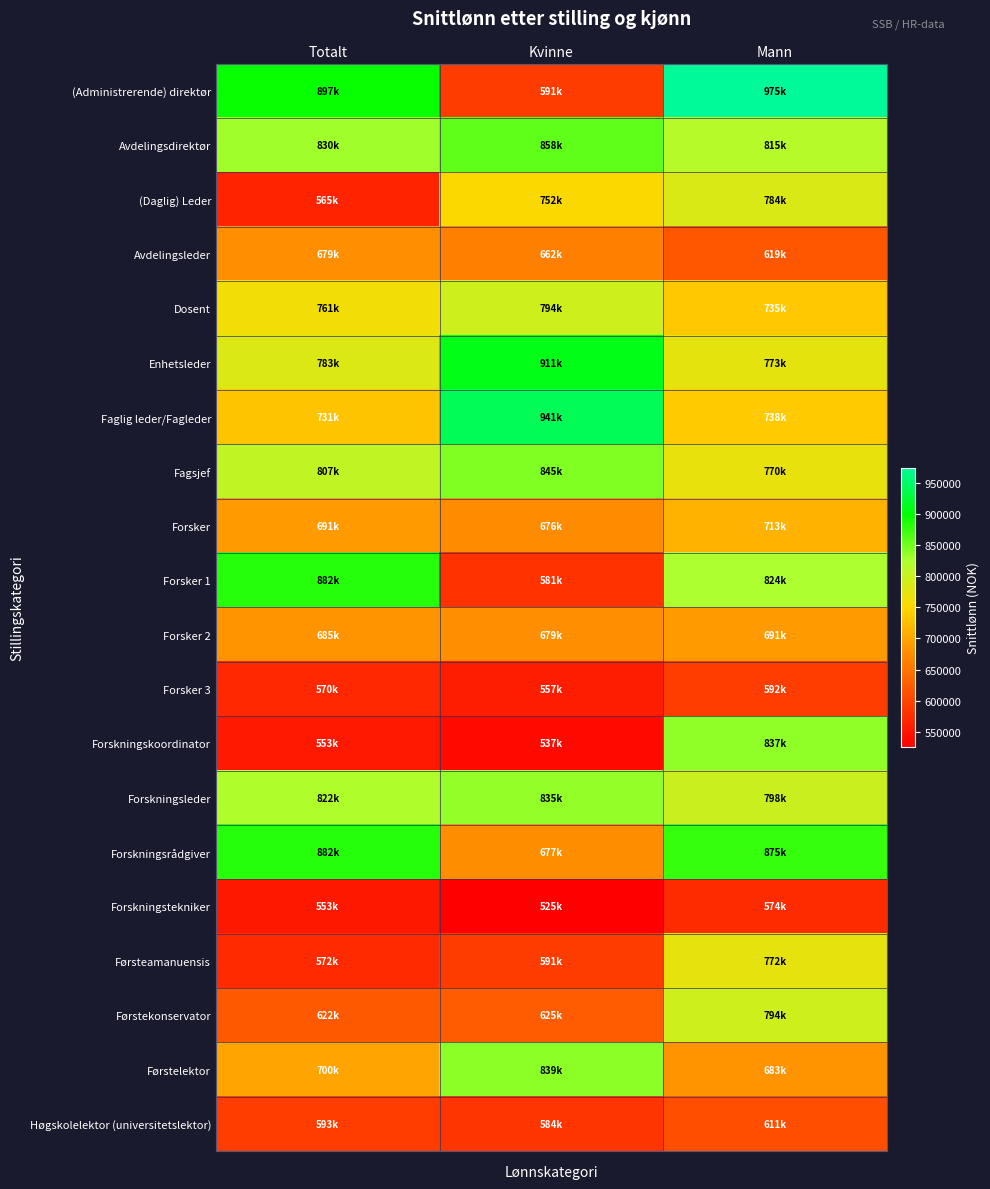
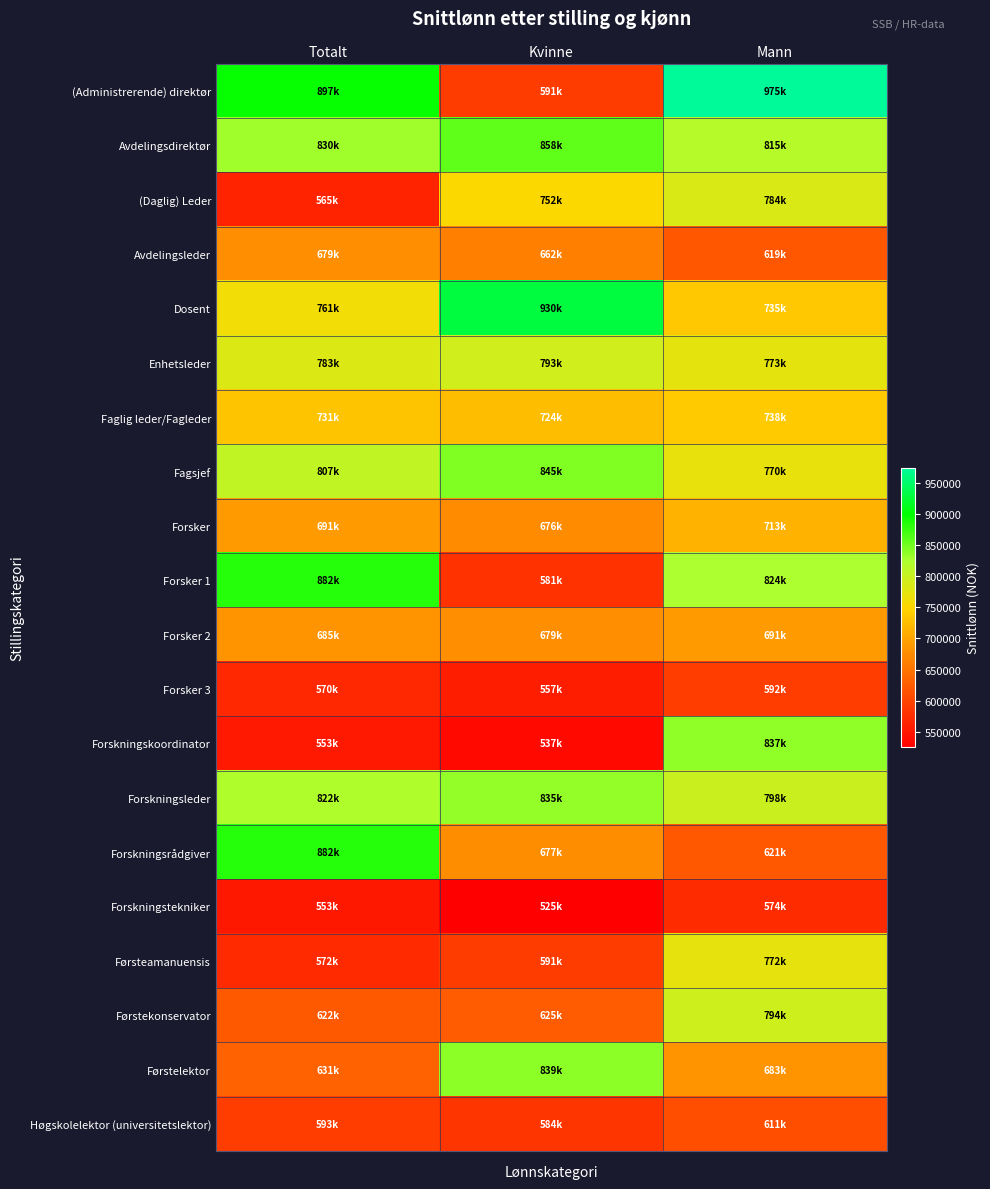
  {
    "(Administrerende) direktør": {
      "Totalt": "897k",
      "Kvinne": "591k",
      "Mann": "975k"
    },
    "Avdelingsdirektør": {
      "Totalt": "830k",
      "Kvinne": "858k",
      "Mann": "815k"
    },
    "(Daglig) Leder": {
      "Totalt": "565k",
      "Kvinne": "752k",
      "Mann": "784k"
    },
    "Avdelingsleder": {
      "Totalt": "679k",
      "Kvinne": "662k",
      "Mann": "619k"
    },
    "Dosent": {
      "Totalt": "761k",
-     "Kvinne": "794k",
+     "Kvinne": "930k",
      "Mann": "735k"
    },
    "Enhetsleder": {
      "Totalt": "783k",
-     "Kvinne": "911k",
+     "Kvinne": "793k",
      "Mann": "773k"
    },
    "Faglig leder/Fagleder": {
      "Totalt": "731k",
-     "Kvinne": "941k",
+     "Kvinne": "724k",
      "Mann": "738k"
    },
    "Fagsjef": {
      "Totalt": "807k",
      "Kvinne": "845k",
      "Mann": "770k"
    },
    "Forsker": {
      "Totalt": "691k",
      "Kvinne": "676k",
      "Mann": "713k"
    },
    "Forsker 1": {
      "Totalt": "882k",
      "Kvinne": "581k",
      "Mann": "824k"
    },
    "Forsker 2": {
      "Totalt": "685k",
      "Kvinne": "679k",
      "Mann": "691k"
    },
    "Forsker 3": {
      "Totalt": "570k",
      "Kvinne": "557k",
      "Mann": "592k"
    },
    "Forskningskoordinator": {
      "Totalt": "553k",
      "Kvinne": "537k",
      "Mann": "837k"
    },
    "Forskningsleder": {
      "Totalt": "822k",
      "Kvinne": "835k",
      "Mann": "798k"
    },
    "Forskningsrådgiver": {
      "Totalt": "882k",
      "Kvinne": "677k",
-     "Mann": "875k"
+     "Mann": "621k"
    },
    "Forskningstekniker": {
      "Totalt": "553k",
      "Kvinne": "525k",
      "Mann": "574k"
    },
    "Førsteamanuensis": {
      "Totalt": "572k",
      "Kvinne": "591k",
      "Mann": "772k"
    },
    "Førstekonservator": {
      "Totalt": "622k",
      "Kvinne": "625k",
      "Mann": "794k"
    },
    "Førstelektor": {
-     "Totalt": "700k",
+     "Totalt": "631k",
      "Kvinne": "839k",
      "Mann": "683k"
    },
    "Høgskolelektor (universitetslektor)": {
      "Totalt": "593k",
      "Kvinne": "584k",
      "Mann": "611k"
    }
  }
